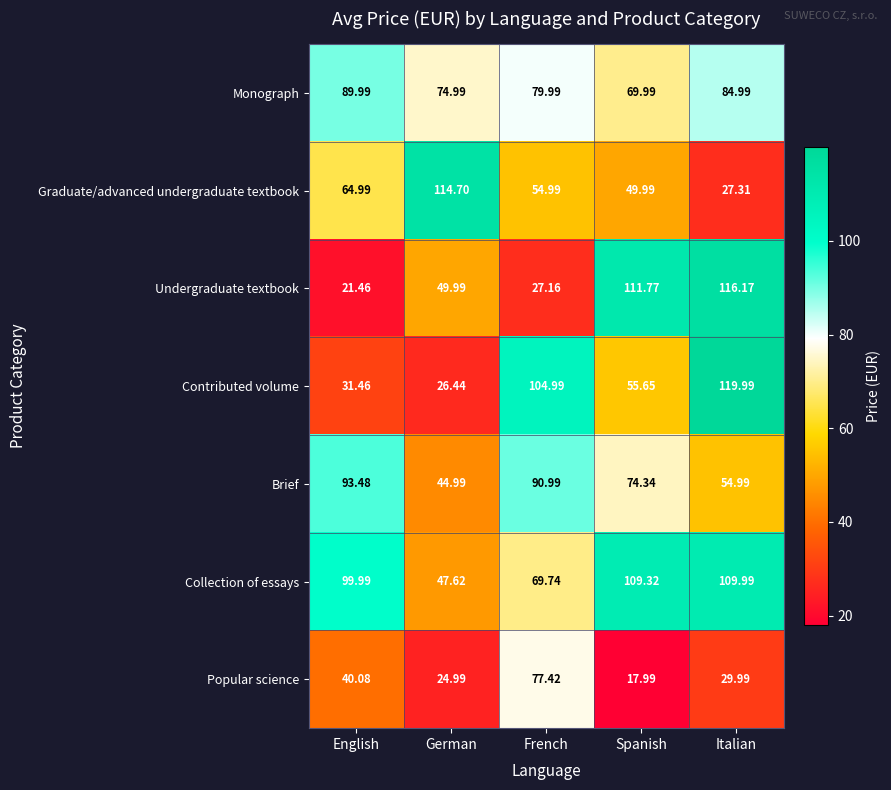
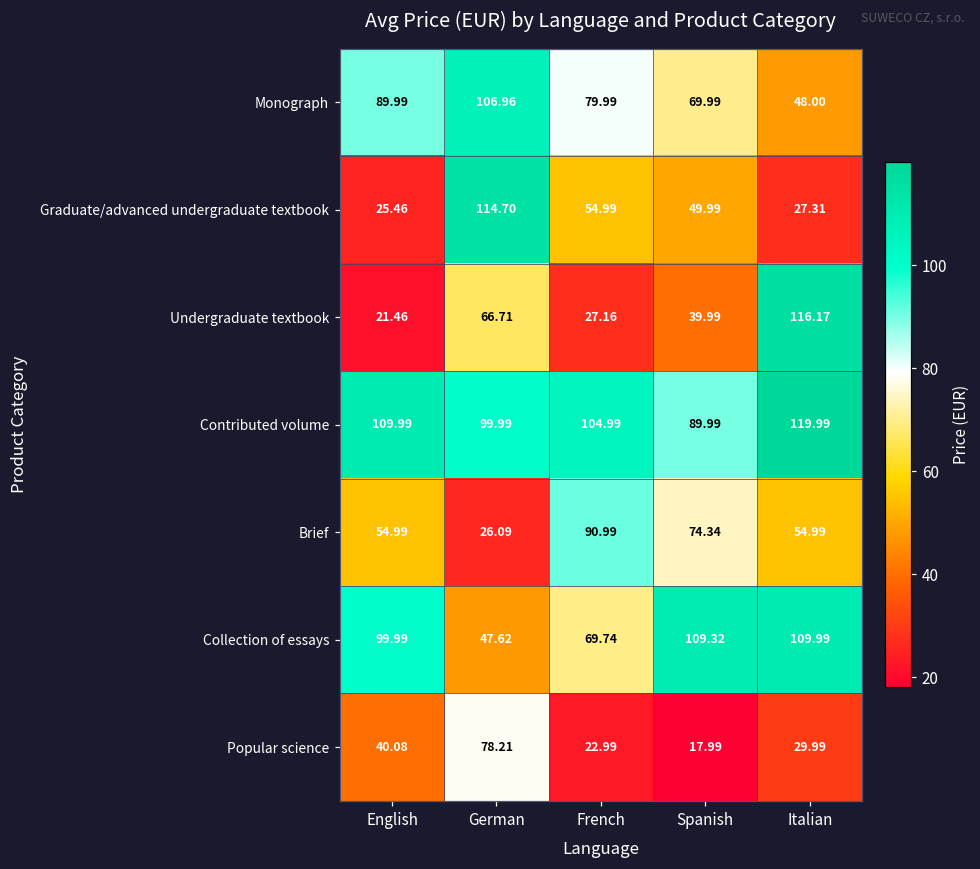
  {
    "Monograph": {
      "English": 89.99,
-     "German": 74.99,
+     "German": 106.96,
      "French": 79.99,
      "Spanish": 69.99,
-     "Italian": 84.99
+     "Italian": 48.00
    },
    "Graduate/advanced undergraduate textbook": {
-     "English": 64.99,
+     "English": 25.46,
      "German": 114.70,
      "French": 54.99,
      "Spanish": 49.99,
      "Italian": 27.31
    },
    "Undergraduate textbook": {
      "English": 21.46,
-     "German": 49.99,
+     "German": 66.71,
      "French": 27.16,
-     "Spanish": 111.77,
+     "Spanish": 39.99,
      "Italian": 116.17
    },
    "Contributed volume": {
-     "English": 31.46,
-     "German": 26.44,
+     "English": 109.99,
+     "German": 99.99,
      "French": 104.99,
-     "Spanish": 55.65,
+     "Spanish": 89.99,
      "Italian": 119.99
    },
    "Brief": {
-     "English": 93.48,
-     "German": 44.99,
+     "English": 54.99,
+     "German": 26.09,
      "French": 90.99,
      "Spanish": 74.34,
      "Italian": 54.99
    },
    "Collection of essays": {
      "English": 99.99,
      "German": 47.62,
      "French": 69.74,
      "Spanish": 109.32,
      "Italian": 109.99
    },
    "Popular science": {
      "English": 40.08,
-     "German": 24.99,
-     "French": 77.42,
+     "German": 78.21,
+     "French": 22.99,
      "Spanish": 17.99,
      "Italian": 29.99
    }
  }
